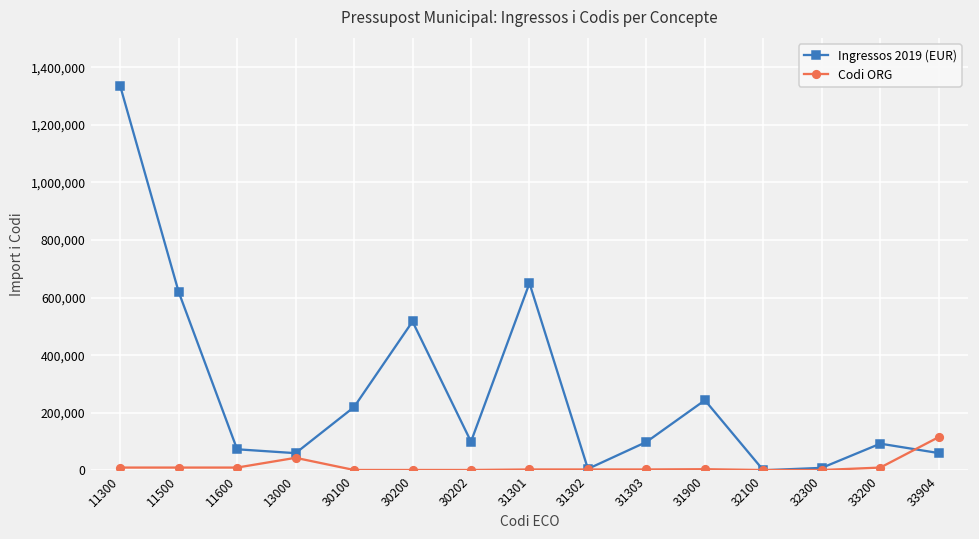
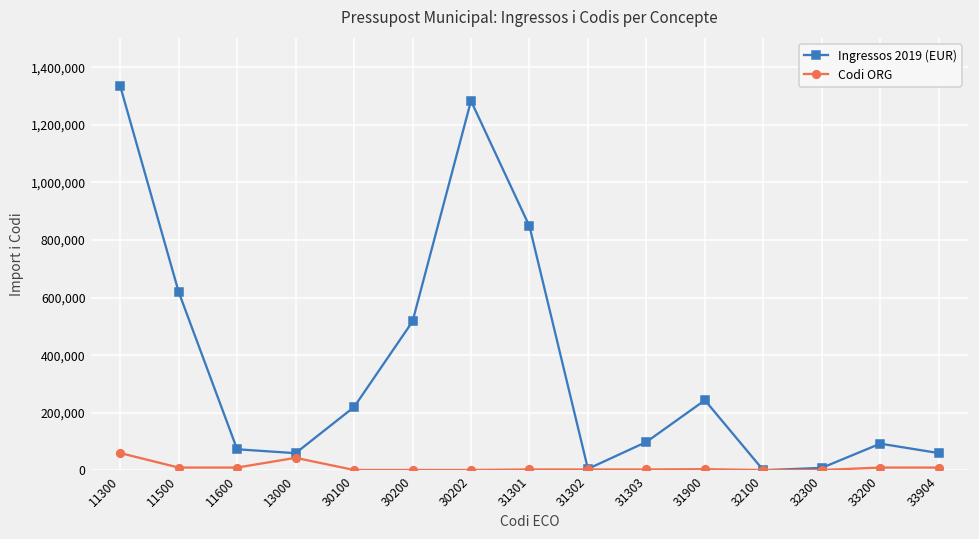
  {
    "Ingressos 2019 (EUR)": {
      "11300": "1,340,000",
      "11500": "620,000",
      "11600": "70,000",
      "13000": "60,000",
      "30100": "220,000",
      "30200": "520,000",
-     "30202": "100,000",
-     "31301": "650,000",
+     "30202": "1,280,000",
+     "31301": "850,000",
      "31303": "100,000",
      "31900": "240,000",
      "33200": "90,000",
      "33904": "60,000"
    },
    "Codi ORG": {
-     "11300": "10,000",
+     "11300": "60,000",
      "11500": "10,000",
      "11600": "10,000",
      "13000": "40,000",
      "30100": "0",
      "30200": "0",
      "30202": "0",
      "31301": "0",
      "31303": "0",
      "31900": "0",
      "33200": "10,000",
-     "33904": "120,000"
+     "33904": "10,000"
    }
  }
